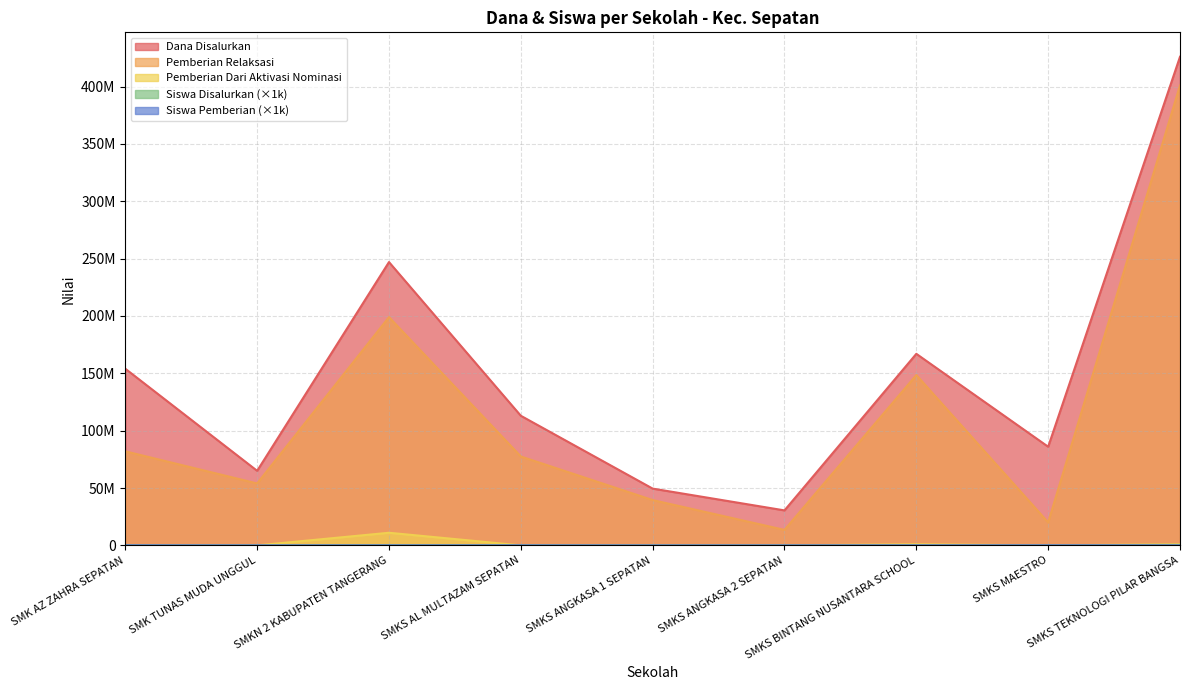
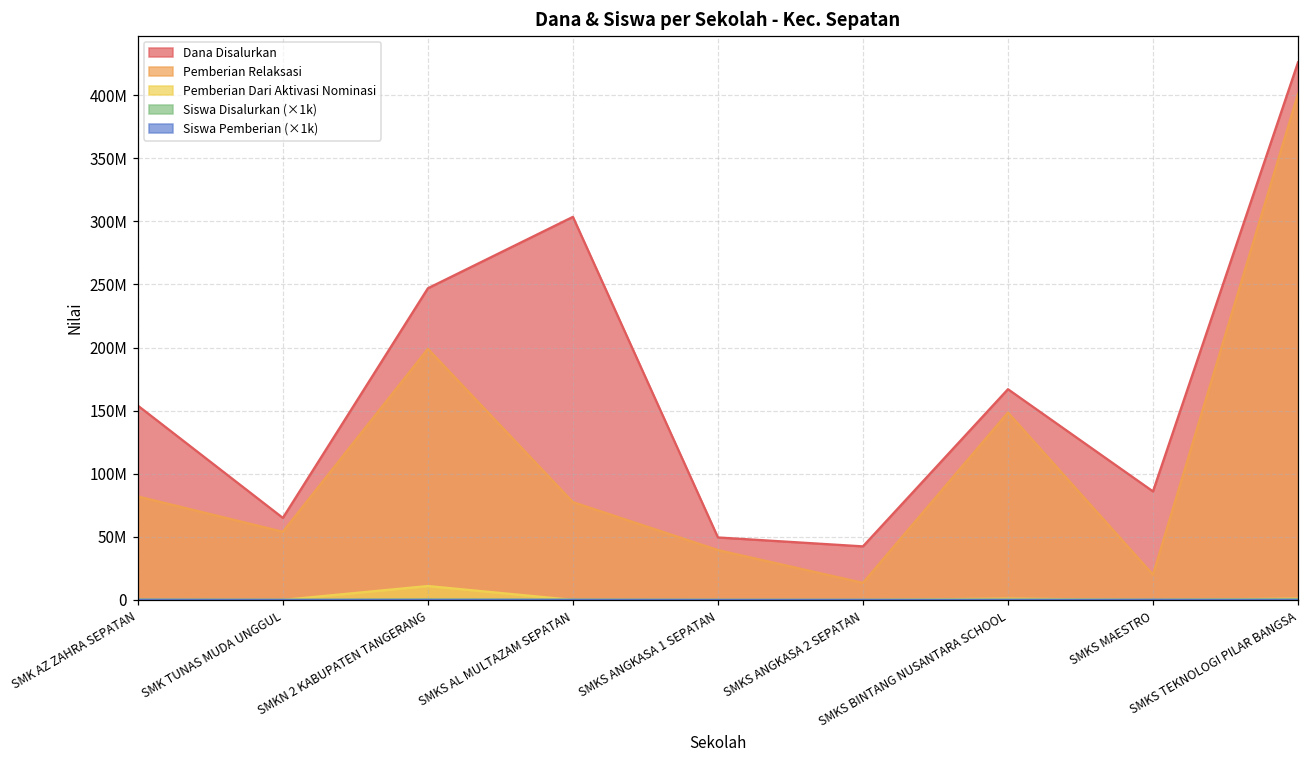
  {
    "Dana Disalurkan": {
      "SMK AZ ZAHRA SEPATAN": 154000000,
      "SMK TUNAS MUDA UNGGUL": 65000000,
      "SMKN 2 KABUPATEN TANGERANG": 247000000,
-     "SMKS AL MULTAZAM SEPATAN": 113000000,
+     "SMKS AL MULTAZAM SEPATAN": 304000000,
      "SMKS ANGKASA 1 SEPATAN": 50000000,
-     "SMKS ANGKASA 2 SEPATAN": 31000000,
+     "SMKS ANGKASA 2 SEPATAN": 42000000,
      "SMKS BINTANG NUSANTARA SCHOOL": 167000000,
      "SMKS MAESTRO": 86000000,
      "SMKS TEKNOLOGI PILAR BANGSA": 426000000
    },
    "Siswa Pemberian (×1k)": {
      "SMKN 2 KABUPATEN TANGERANG": 0
    }
  }
